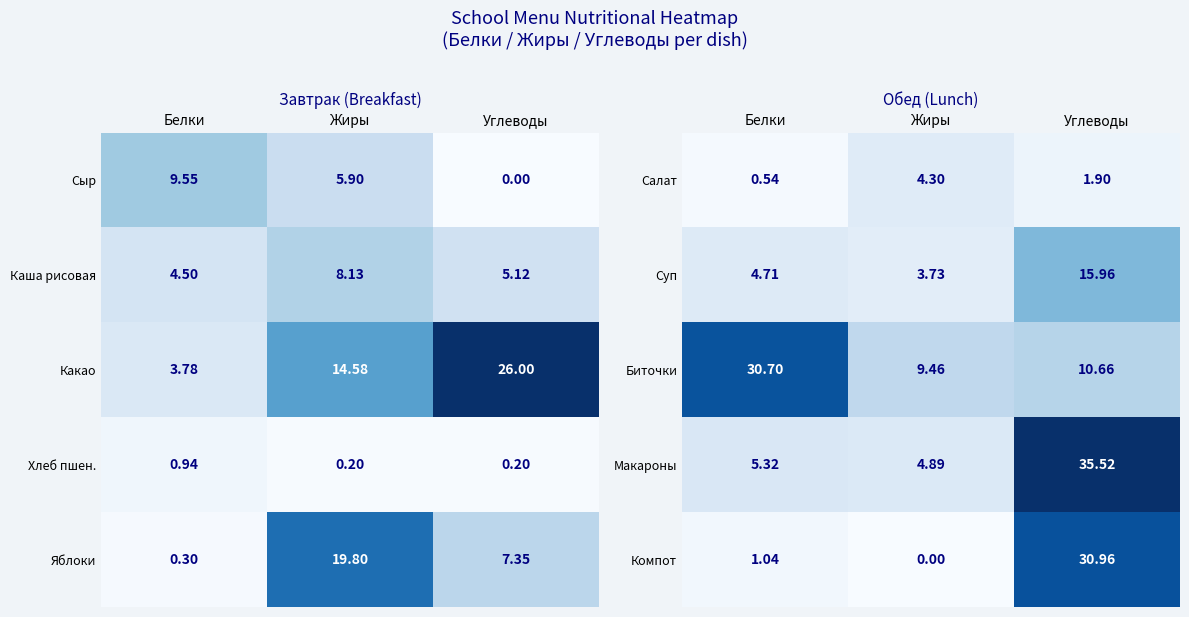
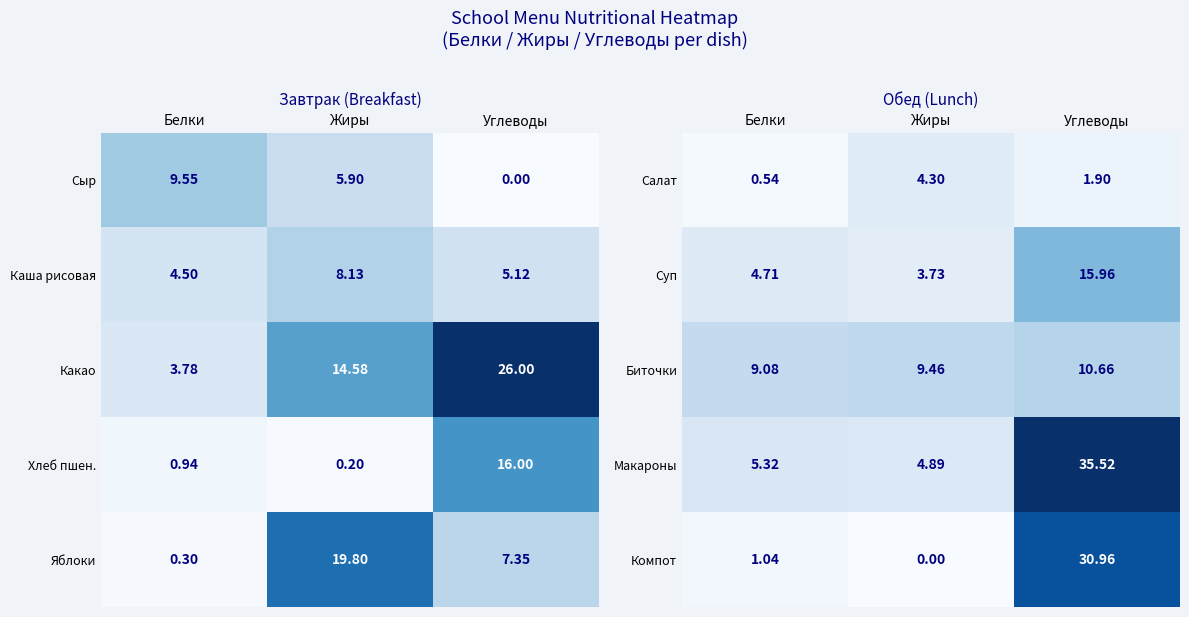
  {
    "Завтрак (Breakfast)": {
      "Сыр": {
        "Белки": 9.55,
        "Жиры": 5.90,
        "Углеводы": 0.00
      },
      "Каша рисовая": {
        "Белки": 4.50,
        "Жиры": 8.13,
        "Углеводы": 5.12
      },
      "Какао": {
        "Белки": 3.78,
        "Жиры": 14.58,
        "Углеводы": 26.00
      },
      "Хлеб пшен.": {
        "Белки": 0.94,
        "Жиры": 0.20,
-       "Углеводы": 0.20
+       "Углеводы": 16.00
      },
      "Яблоки": {
        "Белки": 0.30,
        "Жиры": 19.80,
        "Углеводы": 7.35
      }
    },
    "Обед (Lunch)": {
      "Салат": {
        "Белки": 0.54,
        "Жиры": 4.30,
        "Углеводы": 1.90
      },
      "Суп": {
        "Белки": 4.71,
        "Жиры": 3.73,
        "Углеводы": 15.96
      },
      "Биточки": {
-       "Белки": 30.70,
+       "Белки": 9.08,
        "Жиры": 9.46,
        "Углеводы": 10.66
      },
      "Макароны": {
        "Белки": 5.32,
        "Жиры": 4.89,
        "Углеводы": 35.52
      },
      "Компот": {
        "Белки": 1.04,
        "Жиры": 0.00,
        "Углеводы": 30.96
      }
    }
  }
